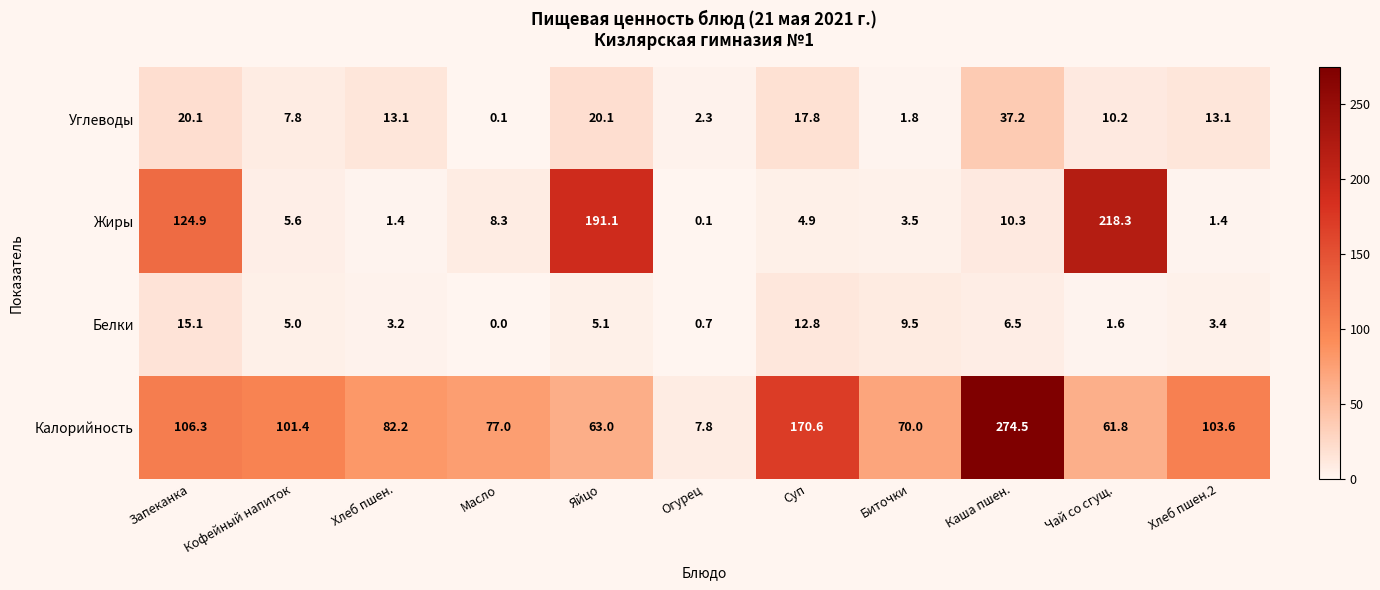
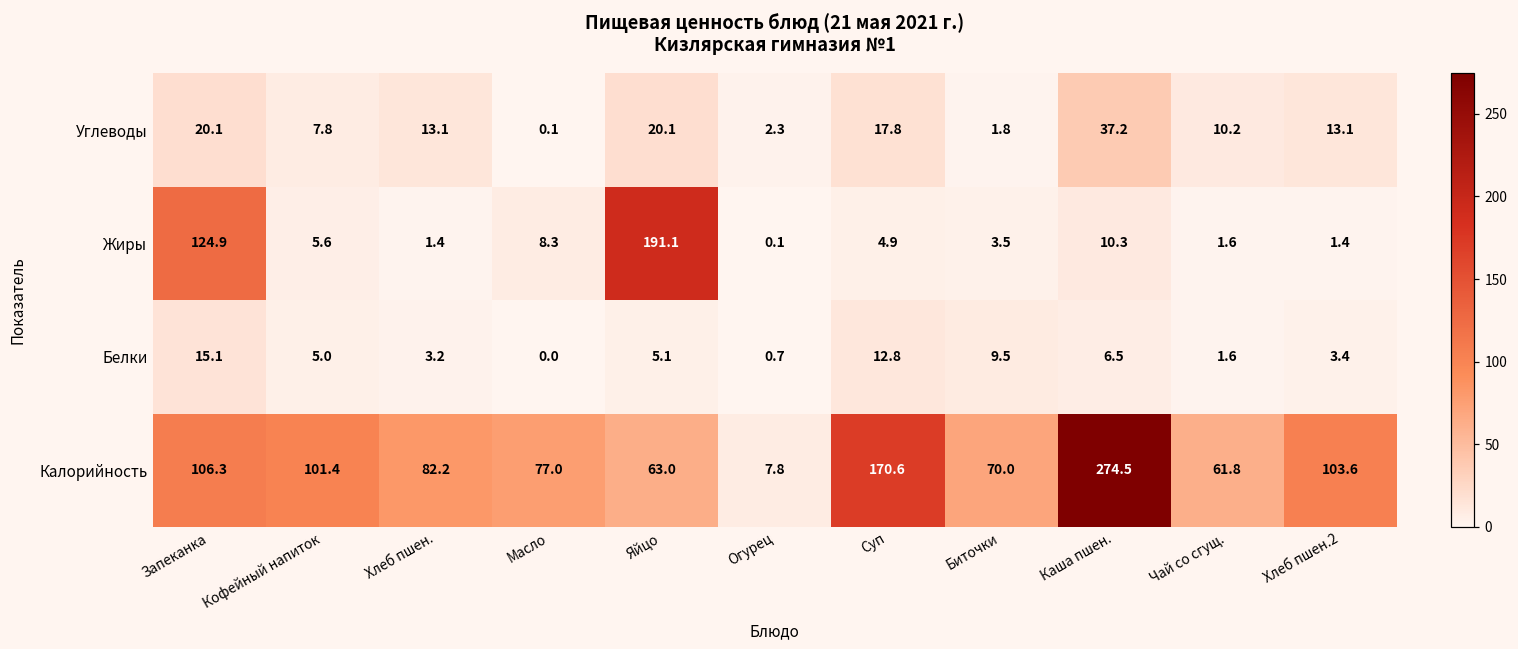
  {
    "Углеводы": {
      "Запеканка": 20.1,
      "Кофейный напиток": 7.8,
      "Хлеб пшен.": 13.1,
      "Масло": 0.1,
      "Яйцо": 20.1,
      "Огурец": 2.3,
      "Суп": 17.8,
      "Биточки": 1.8,
      "Каша пшен.": 37.2,
      "Чай со сгущ.": 10.2,
      "Хлеб пшен.2": 13.1
    },
    "Жиры": {
      "Запеканка": 124.9,
      "Кофейный напиток": 5.6,
      "Хлеб пшен.": 1.4,
      "Масло": 8.3,
      "Яйцо": 191.1,
      "Огурец": 0.1,
      "Суп": 4.9,
      "Биточки": 3.5,
      "Каша пшен.": 10.3,
-     "Чай со сгущ.": 218.3,
+     "Чай со сгущ.": 1.6,
      "Хлеб пшен.2": 1.4
    },
    "Белки": {
      "Запеканка": 15.1,
      "Кофейный напиток": 5.0,
      "Хлеб пшен.": 3.2,
      "Масло": 0.0,
      "Яйцо": 5.1,
      "Огурец": 0.7,
      "Суп": 12.8,
      "Биточки": 9.5,
      "Каша пшен.": 6.5,
      "Чай со сгущ.": 1.6,
      "Хлеб пшен.2": 3.4
    },
    "Калорийность": {
      "Запеканка": 106.3,
      "Кофейный напиток": 101.4,
      "Хлеб пшен.": 82.2,
      "Масло": 77.0,
      "Яйцо": 63.0,
      "Огурец": 7.8,
      "Суп": 170.6,
      "Биточки": 70.0,
      "Каша пшен.": 274.5,
      "Чай со сгущ.": 61.8,
      "Хлеб пшен.2": 103.6
    }
  }
